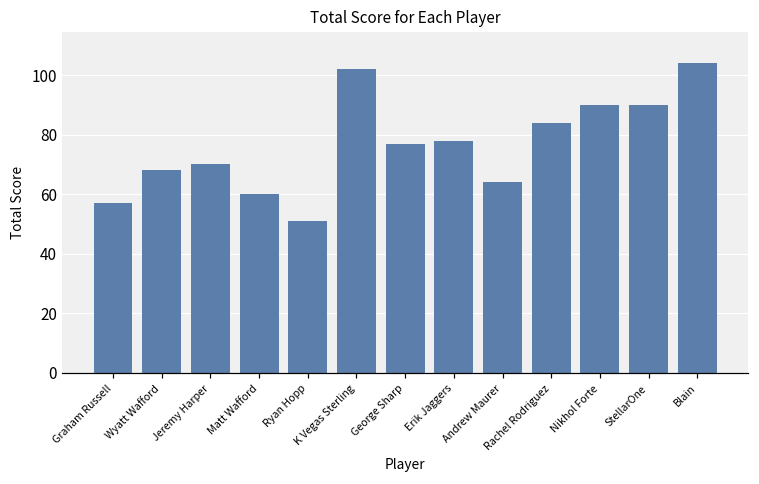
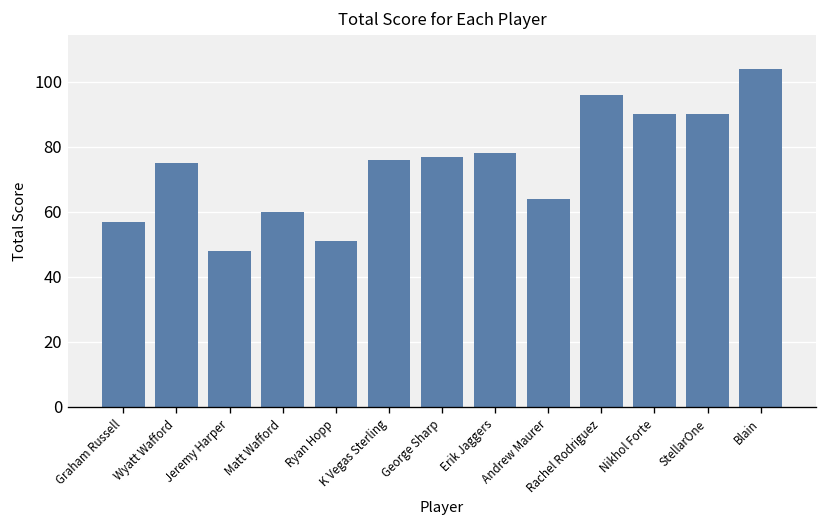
  {
    "Graham Russell": 57,
-   "Wyatt Wafford": 68,
-   "Jeremy Harper": 70,
+   "Wyatt Wafford": 75,
+   "Jeremy Harper": 48,
    "Matt Wafford": 60,
    "Ryan Hopp": 51,
-   "K Vegas Sterling": 102,
+   "K Vegas Sterling": 76,
    "George Sharp": 77,
    "Erik Jaggers": 78,
    "Andrew Maurer": 64,
-   "Rachel Rodriguez": 84,
+   "Rachel Rodriguez": 96,
    "Nikhol Forte": 90,
    "StellarOne": 90,
    "Blain": 104
  }
